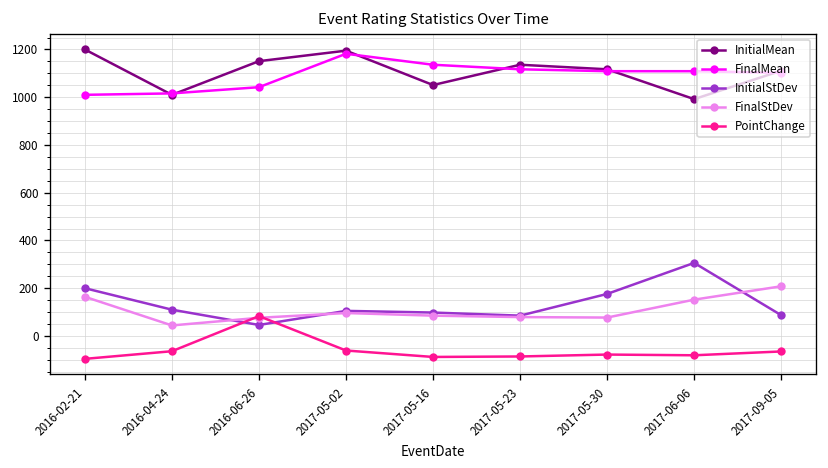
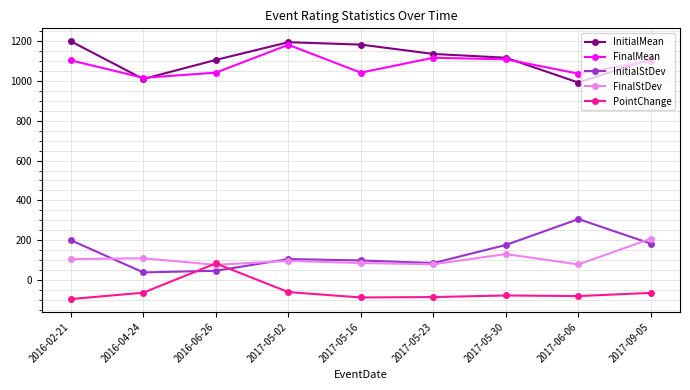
  {
    "InitialMean": {
      "2016-02-21": 1200,
-     "2016-06-26": 1150,
+     "2016-06-26": 1110,
      "2017-05-02": 1200,
-     "2017-05-16": 1050,
+     "2017-05-16": 1180,
      "2017-05-23": 1140,
      "2017-06-06": 990
    },
    "FinalMean": {
-     "2016-02-21": 1010,
+     "2016-02-21": 1100,
      "2016-06-26": 1040,
      "2017-05-02": 1180,
-     "2017-05-16": 1140,
+     "2017-05-16": 1040,
      "2017-05-23": 1120,
-     "2017-06-06": 1110
+     "2017-06-06": 1040
    },
    "InitialStDev": {
      "2016-02-21": 200,
-     "2016-04-24": 110,
+     "2016-04-24": 40,
      "2016-06-26": 50,
      "2017-05-30": 180,
      "2017-06-06": 310,
-     "2017-09-05": 90
+     "2017-09-05": 180
    },
    "FinalStDev": {
-     "2016-02-21": 160,
-     "2016-04-24": 40,
-     "2017-05-30": 80,
-     "2017-06-06": 150,
+     "2016-02-21": 110,
+     "2016-04-24": 110,
+     "2017-05-30": 130,
+     "2017-06-06": 80,
      "2017-09-05": 210
    },
    "PointChange": {
      "2016-02-21": -100,
      "2016-04-24": -60,
      "2017-05-02": -60,
      "2017-05-16": -90,
      "2017-05-23": -90,
      "2017-05-30": -80,
      "2017-06-06": -80,
      "2017-09-05": -70
    }
  }
